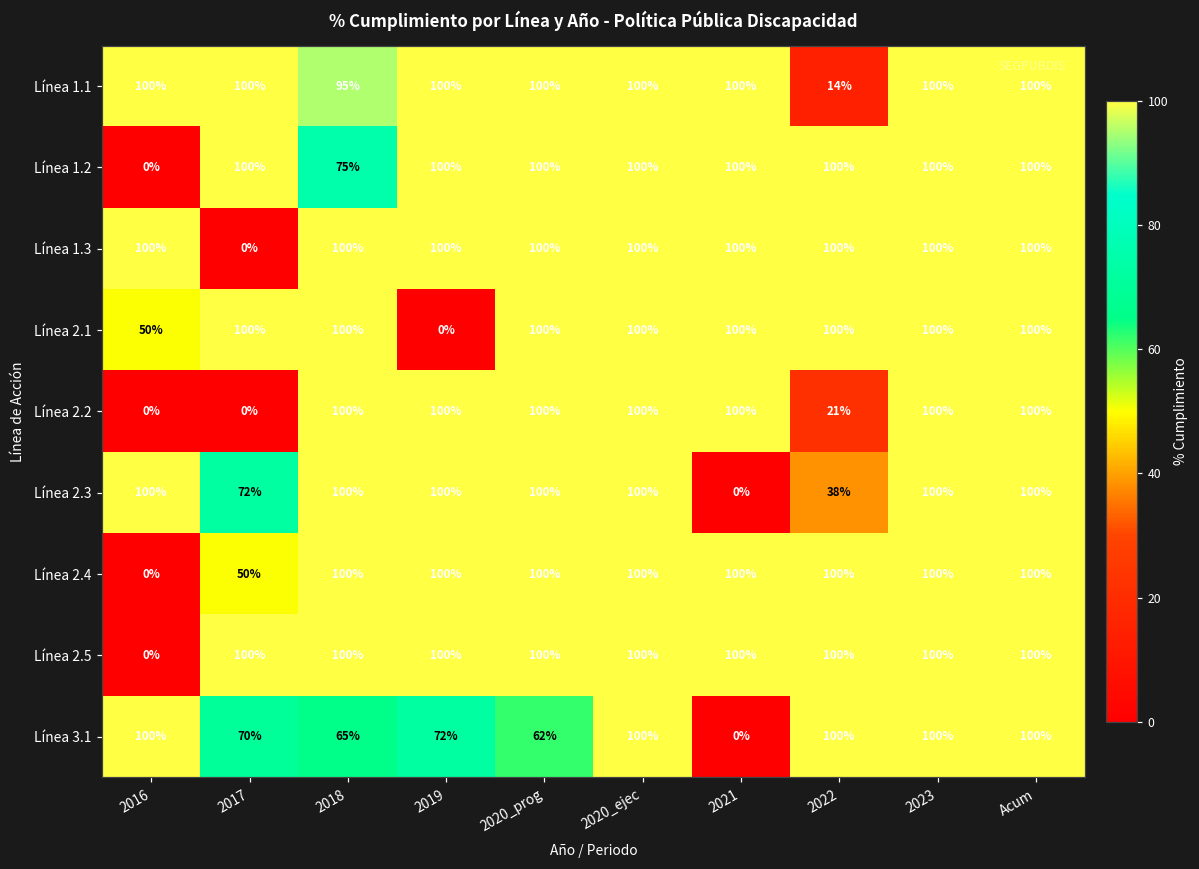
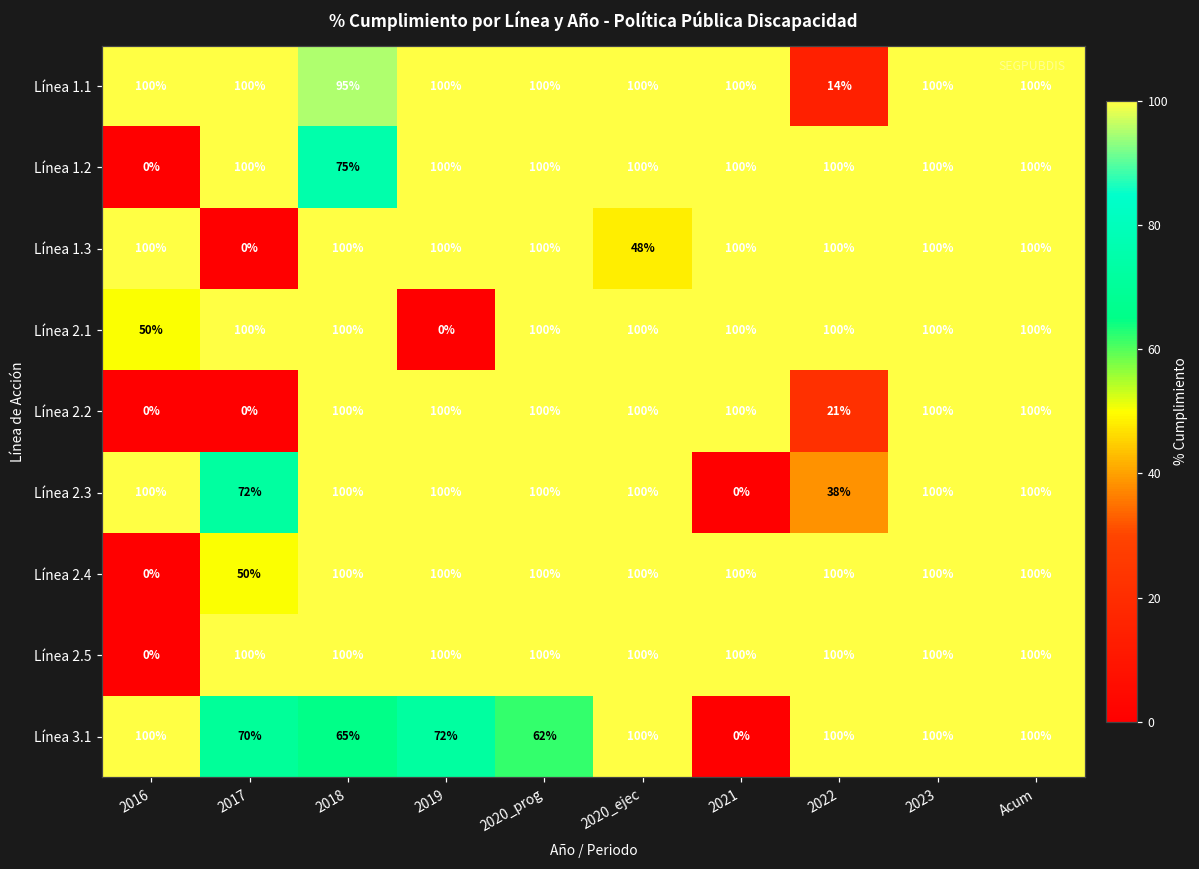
  {
    "Línea 1.1": {
      "2016": "100%",
      "2017": "100%",
      "2018": "95%",
      "2019": "100%",
      "2020_prog": "100%",
      "2020_ejec": "100%",
      "2021": "100%",
      "2022": "14%",
      "2023": "100%"
    },
    "Línea 1.2": {
      "2016": "0%",
      "2017": "100%",
      "2018": "75%",
      "2019": "100%",
      "2020_prog": "100%",
      "2020_ejec": "100%",
      "2021": "100%",
      "2022": "100%",
      "2023": "100%",
      "Acum": "100%"
    },
    "Línea 1.3": {
      "2016": "100%",
      "2017": "0%",
      "2018": "100%",
      "2019": "100%",
      "2020_prog": "100%",
-     "2020_ejec": "100%",
+     "2020_ejec": "48%",
      "2021": "100%",
      "2022": "100%",
      "2023": "100%",
      "Acum": "100%"
    },
    "Línea 2.1": {
      "2016": "50%",
      "2017": "100%",
      "2018": "100%",
      "2019": "0%",
      "2020_prog": "100%",
      "2020_ejec": "100%",
      "2021": "100%",
      "2022": "100%",
      "2023": "100%",
      "Acum": "100%"
    },
    "Línea 2.2": {
      "2016": "0%",
      "2017": "0%",
      "2018": "100%",
      "2019": "100%",
      "2020_prog": "100%",
      "2020_ejec": "100%",
      "2021": "100%",
      "2022": "21%",
      "2023": "100%",
      "Acum": "100%"
    },
    "Línea 2.3": {
      "2016": "100%",
      "2017": "72%",
      "2018": "100%",
      "2019": "100%",
      "2020_prog": "100%",
      "2020_ejec": "100%",
      "2021": "0%",
      "2022": "38%",
      "2023": "100%",
      "Acum": "100%"
    },
    "Línea 2.4": {
      "2016": "0%",
      "2017": "50%",
      "2018": "100%",
      "2019": "100%",
      "2020_prog": "100%",
      "2020_ejec": "100%",
      "2021": "100%",
      "2022": "100%",
      "2023": "100%",
      "Acum": "100%"
    },
    "Línea 2.5": {
      "2016": "0%",
      "2017": "100%",
      "2018": "100%",
      "2019": "100%",
      "2020_prog": "100%",
      "2020_ejec": "100%",
      "2021": "100%",
      "2022": "100%",
      "2023": "100%",
      "Acum": "100%"
    },
    "Línea 3.1": {
      "2016": "100%",
      "2017": "70%",
      "2018": "65%",
      "2019": "72%",
      "2020_prog": "62%",
      "2020_ejec": "100%",
      "2021": "0%",
      "2022": "100%",
      "2023": "100%",
      "Acum": "100%"
    }
  }
